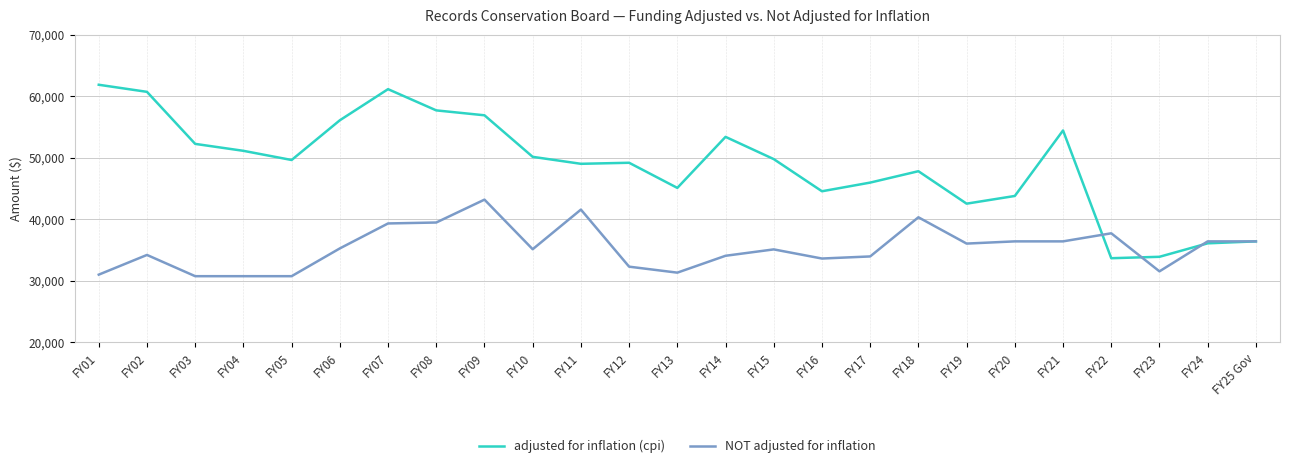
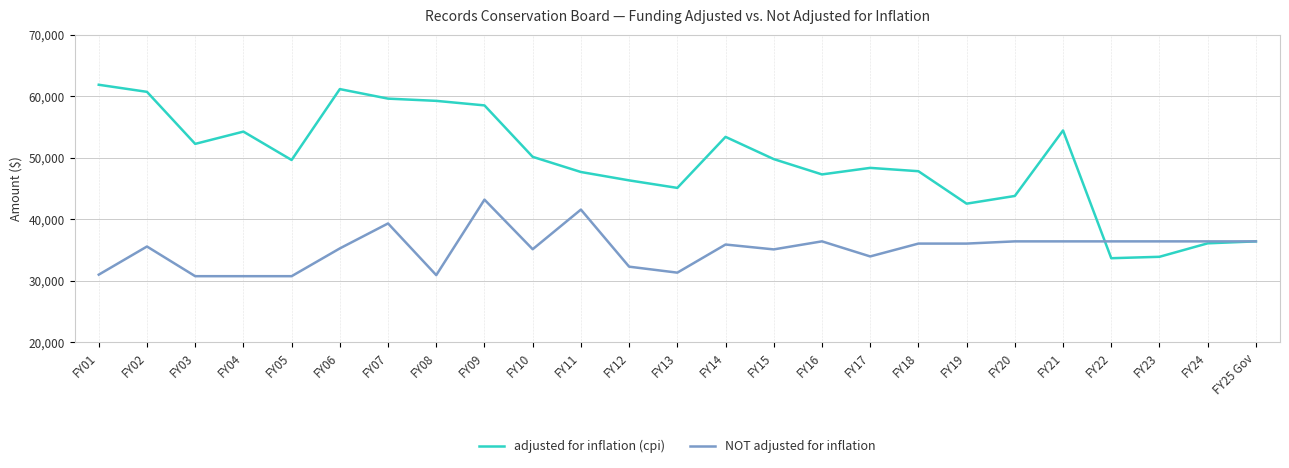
  {
    "adjusted for inflation (cpi)": {
      "FY01": "62,000",
      "FY02": "61,000",
      "FY03": "52,000",
-     "FY04": "51,000",
+     "FY04": "54,000",
      "FY05": "50,000",
-     "FY06": "56,000",
-     "FY07": "61,000",
-     "FY08": "58,000",
-     "FY09": "57,000",
+     "FY06": "61,000",
+     "FY07": "60,000",
+     "FY08": "59,000",
+     "FY09": "58,000",
      "FY10": "50,000",
-     "FY11": "49,000",
-     "FY12": "49,000",
+     "FY11": "48,000",
+     "FY12": "46,000",
      "FY13": "45,000",
      "FY14": "53,000",
      "FY15": "50,000",
-     "FY16": "45,000",
-     "FY17": "46,000",
+     "FY16": "47,000",
+     "FY17": "48,000",
      "FY18": "48,000",
      "FY19": "43,000",
      "FY20": "44,000",
      "FY21": "54,000",
      "FY22": "34,000",
      "FY23": "34,000"
    },
    "NOT adjusted for inflation": {
      "FY01": "31,000",
-     "FY02": "34,000",
+     "FY02": "36,000",
      "FY03": "31,000",
      "FY04": "31,000",
      "FY05": "31,000",
      "FY06": "35,000",
      "FY07": "39,000",
-     "FY08": "39,000",
+     "FY08": "31,000",
      "FY09": "43,000",
      "FY10": "35,000",
      "FY11": "42,000",
      "FY12": "32,000",
      "FY13": "31,000",
-     "FY14": "34,000",
+     "FY14": "36,000",
      "FY15": "35,000",
-     "FY16": "34,000",
+     "FY16": "36,000",
      "FY17": "34,000",
-     "FY18": "40,000",
+     "FY18": "36,000",
      "FY19": "36,000",
      "FY20": "36,000",
      "FY21": "36,000",
-     "FY22": "38,000",
-     "FY23": "32,000"
+     "FY22": "36,000",
+     "FY23": "36,000"
    }
  }
